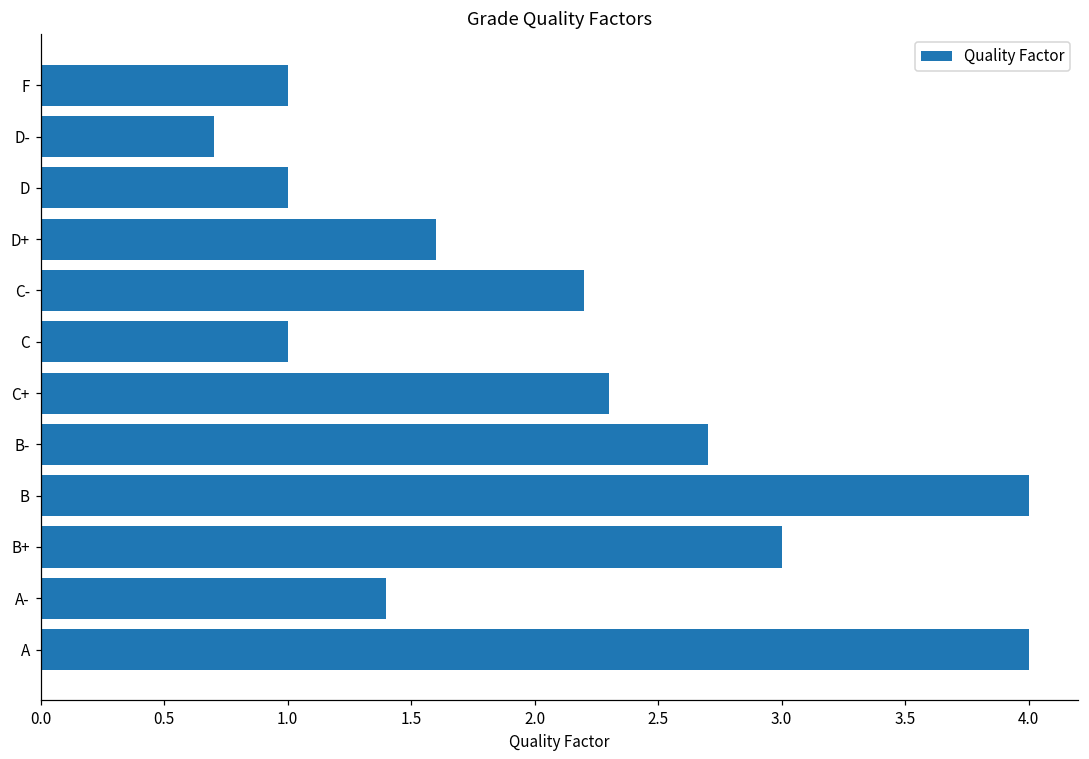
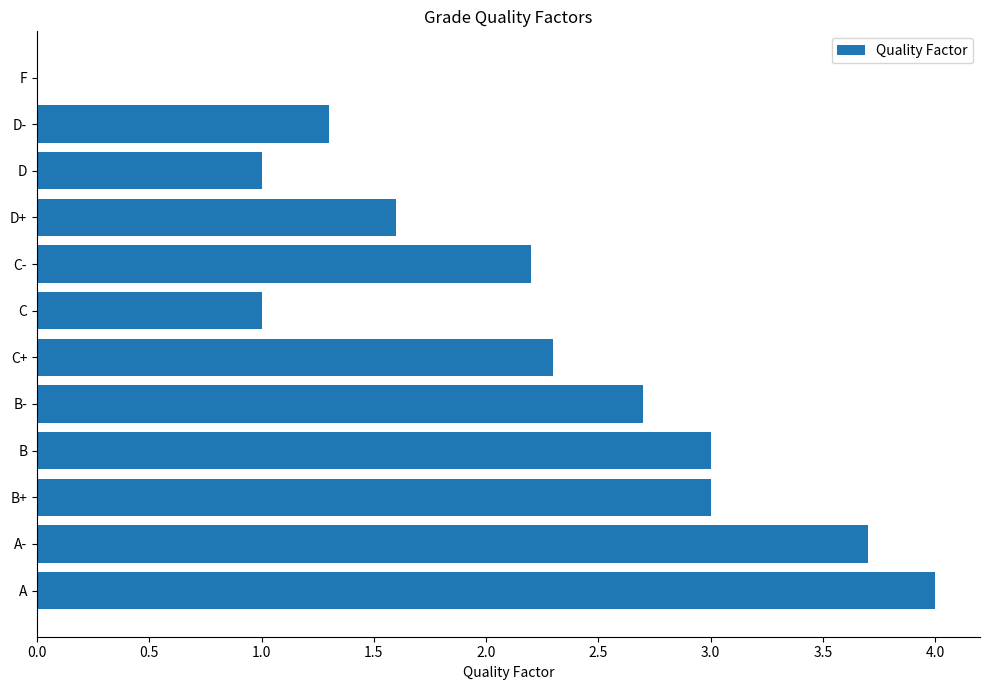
  {
-   "F": 1,
-   "D-": 0.7,
+   "F": 0,
+   "D-": 1.3,
    "D": 1.0,
    "D+": 1.6,
    "C-": 2.2,
    "C": 1.0,
    "C+": 2.3,
    "B-": 2.7,
-   "B": 4,
+   "B": 3,
    "B+": 3.0,
-   "A-": 1.4,
+   "A-": 3.7,
    "A": 4.0
  }
